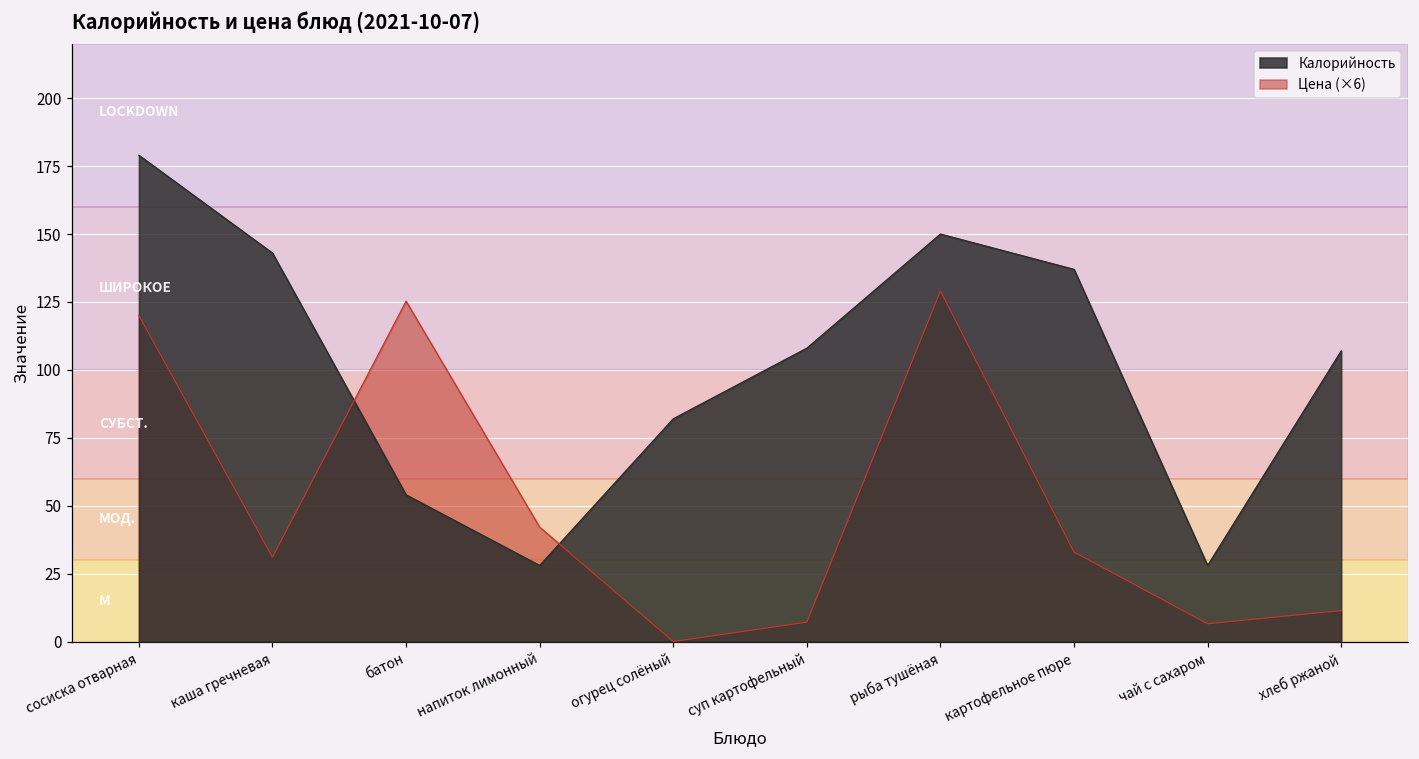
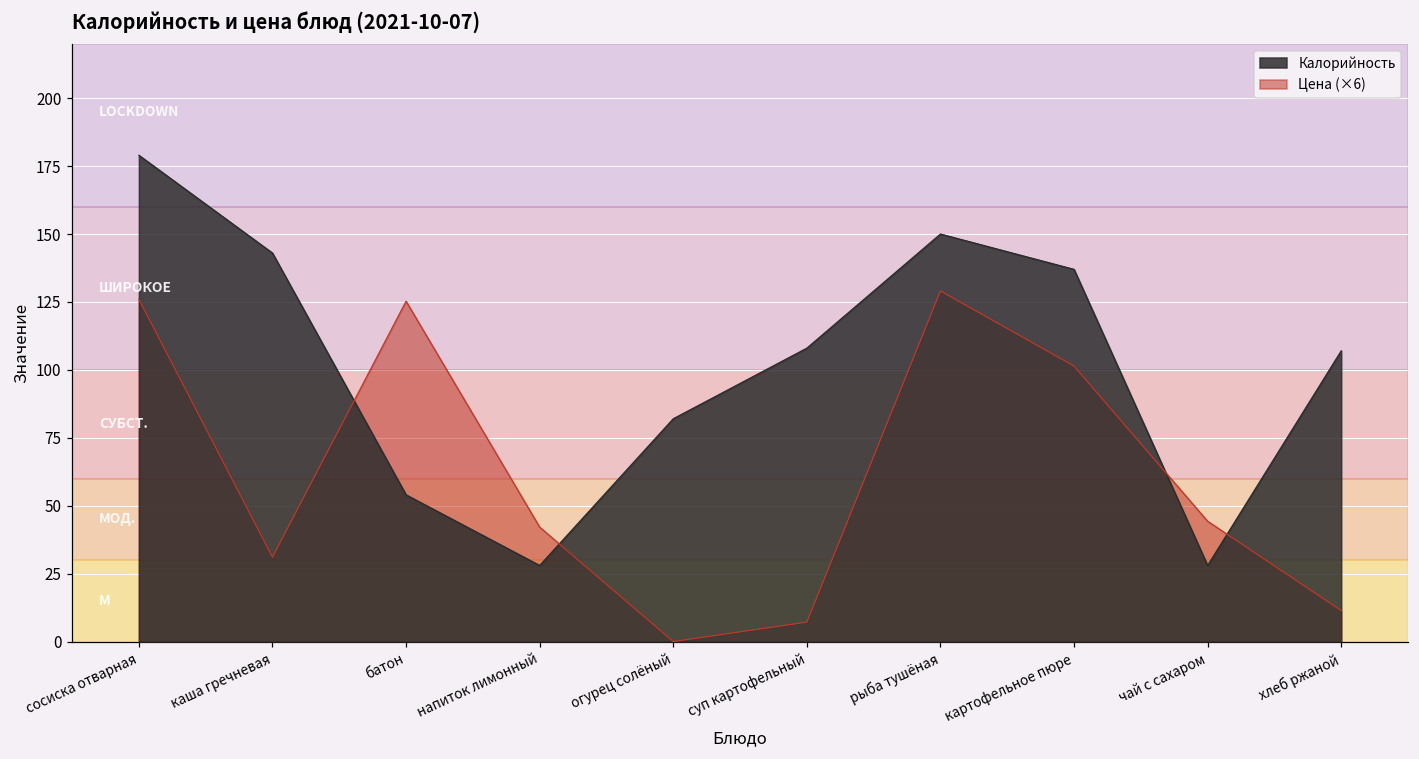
  {
    "Калорийность": {
      "сосиска отварная": 179,
      "каша гречневая": 143,
      "батон": 54,
      "напиток лимонный": 28,
      "огурец солёный": 82,
      "суп картофельный": 108,
      "рыба тушёная": 150,
      "картофельное пюре": 137,
      "чай с сахаром": 28,
      "хлеб ржаной": 107
    },
    "Цена (×6)": {
-     "сосиска отварная": 120,
+     "сосиска отварная": 126,
      "каша гречневая": 31,
      "батон": 125,
      "напиток лимонный": 42,
      "огурец солёный": 0,
      "суп картофельный": 7,
      "рыба тушёная": 129,
-     "картофельное пюре": 33,
-     "чай с сахаром": 7,
+     "картофельное пюре": 101,
+     "чай с сахаром": 44,
      "хлеб ржаной": 11
    }
  }
